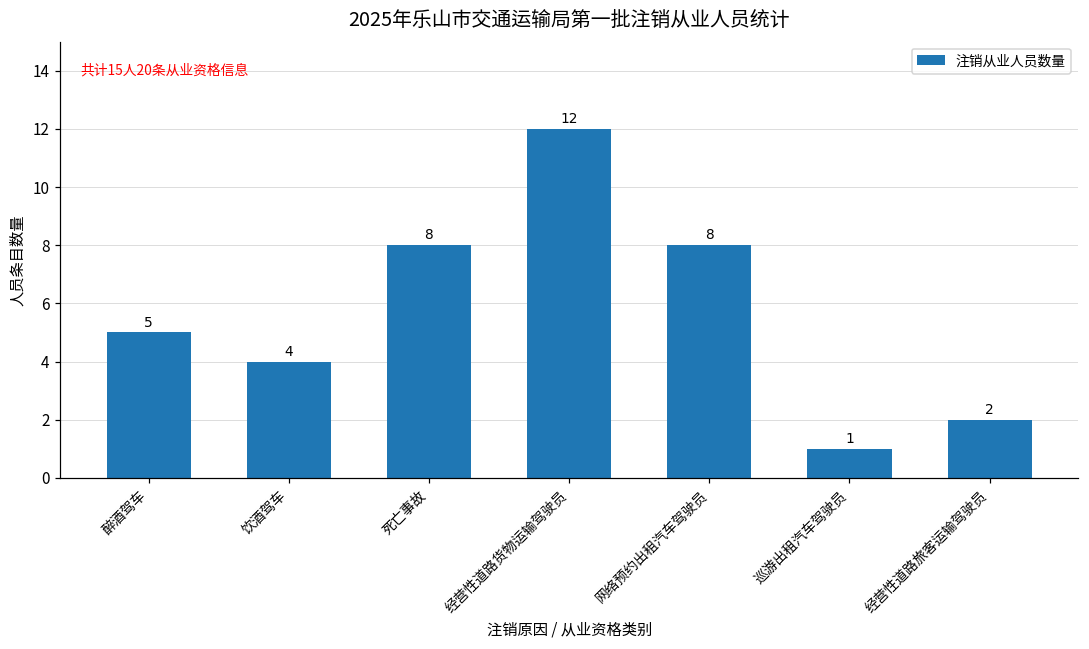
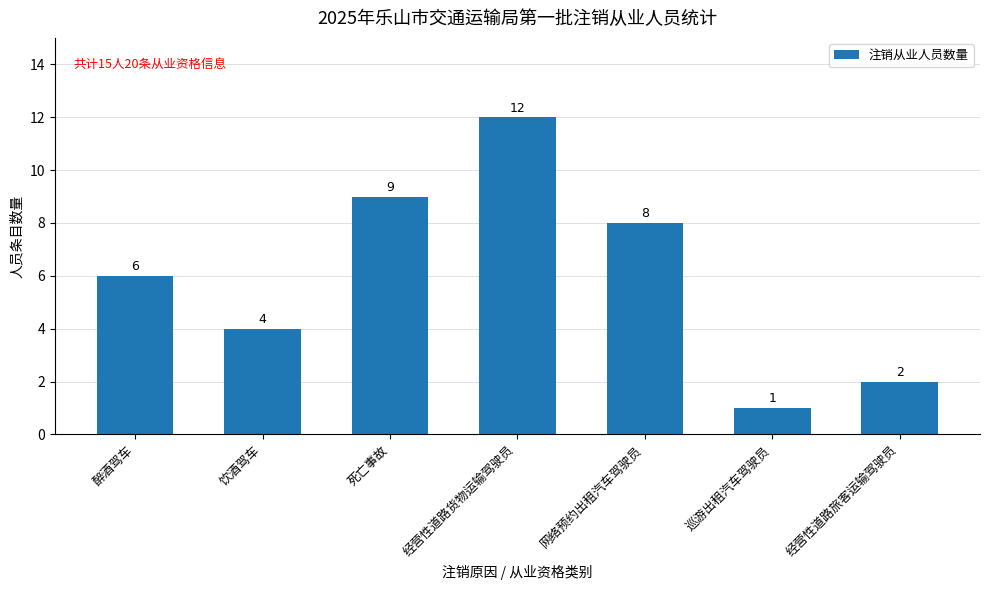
  {
-   "醉酒驾车": 5,
+   "醉酒驾车": 6,
    "饮酒驾车": 4,
-   "死亡事故": 8,
+   "死亡事故": 9,
    "经营性道路货物运输驾驶员": 12,
    "网络预约出租汽车驾驶员": 8,
    "巡游出租汽车驾驶员": 1,
    "经营性道路旅客运输驾驶员": 2
  }
